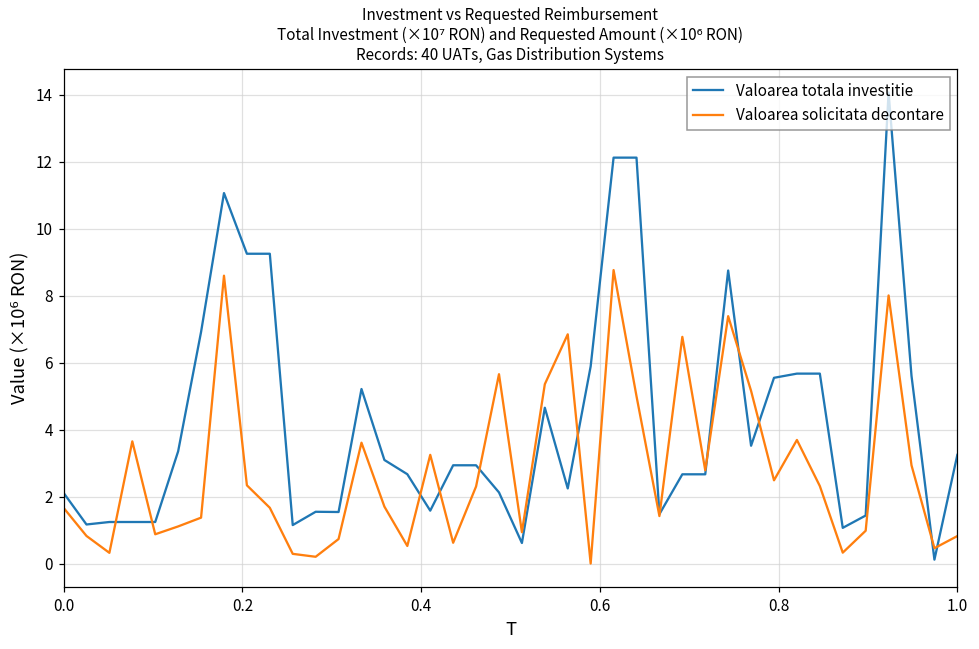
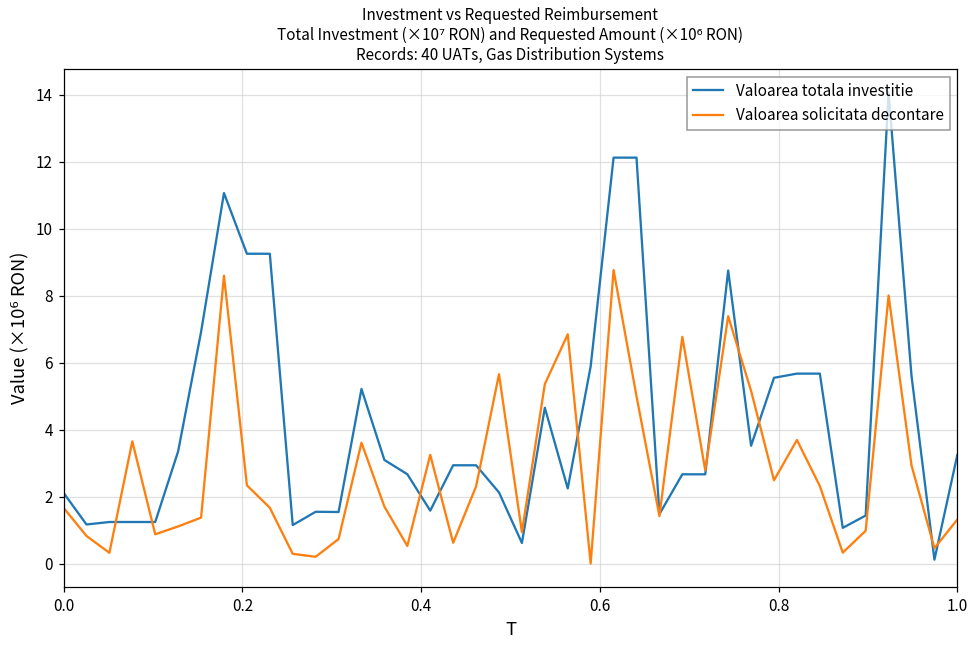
  {
    "Valoarea totala investitie": {
      "0.0": 2.1,
      "1.0": 3.2
    },
    "Valoarea solicitata decontare": {
      "0.0": 1.7,
-     "1.0": 0.8
+     "1.0": 1.3
    }
  }
